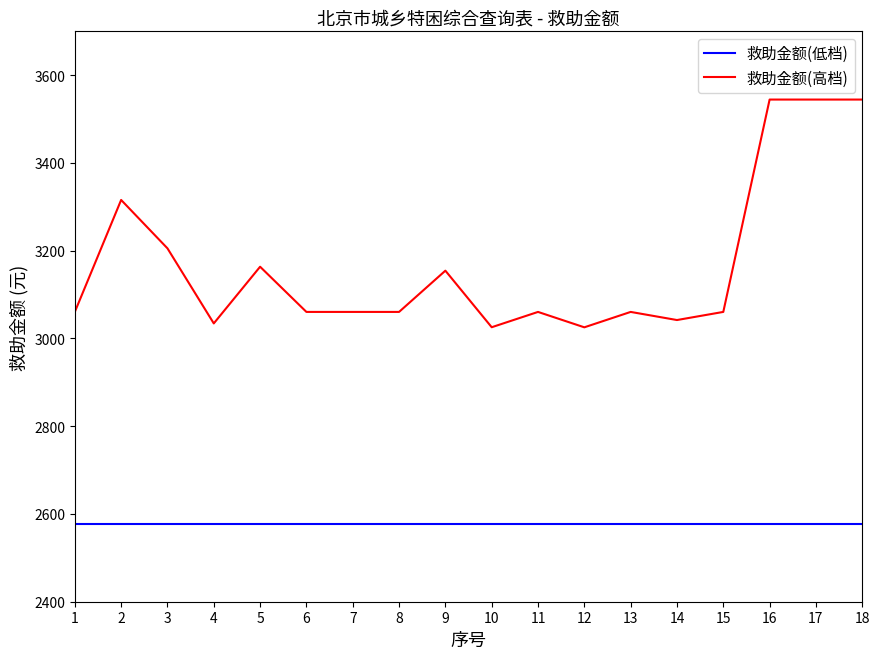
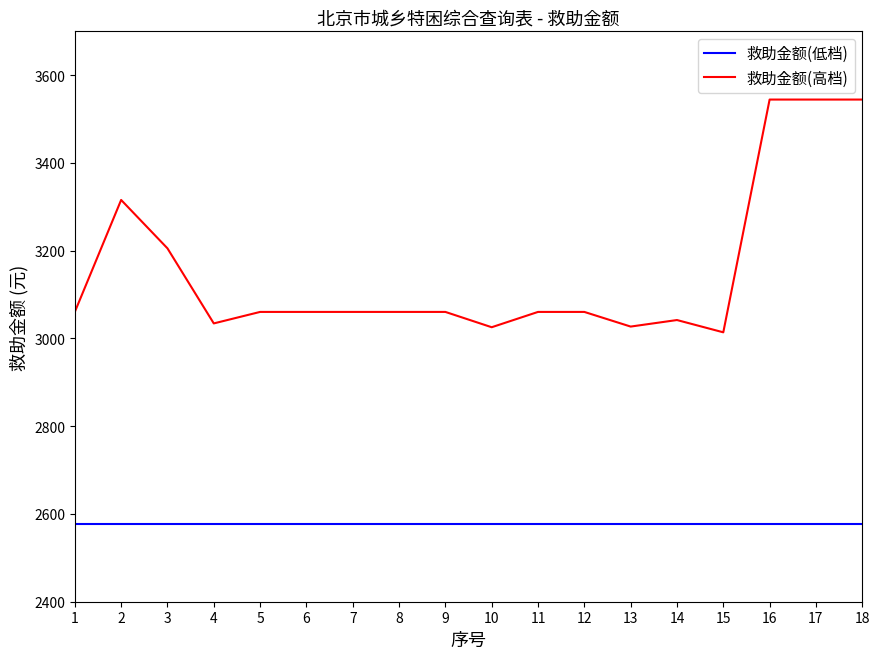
  {
    "救助金额(低档)": {
      "1": 2580,
      "2": 2580,
      "3": 2580,
      "4": 2580,
      "5": 2580,
      "6": 2580,
      "7": 2580,
      "8": 2580,
      "9": 2580,
      "10": 2580,
      "11": 2580,
      "12": 2580,
      "13": 2580,
      "14": 2580,
      "15": 2580,
      "16": 2580,
      "17": 2580,
      "18": 2580
    },
    "救助金额(高档)": {
      "1": 3060,
      "2": 3320,
      "3": 3210,
      "4": 3030,
-     "5": 3160,
+     "5": 3060,
      "6": 3060,
      "7": 3060,
      "8": 3060,
-     "9": 3150,
+     "9": 3060,
      "10": 3030,
      "11": 3060,
-     "12": 3030,
-     "13": 3060,
+     "12": 3060,
+     "13": 3030,
      "14": 3040,
-     "15": 3060,
+     "15": 3010,
      "16": 3540,
      "17": 3540,
      "18": 3540
    }
  }
